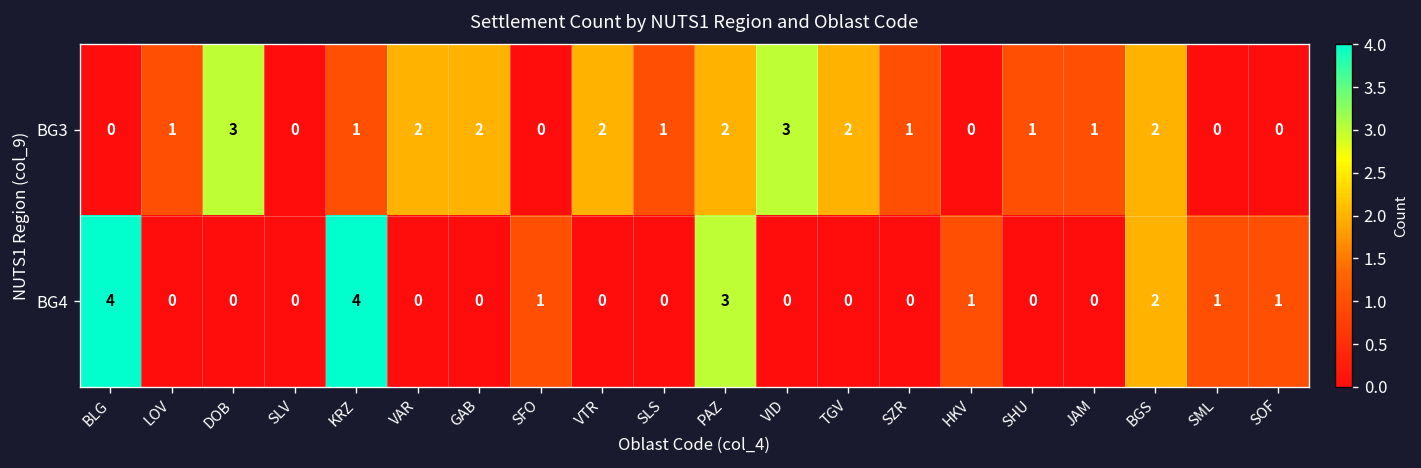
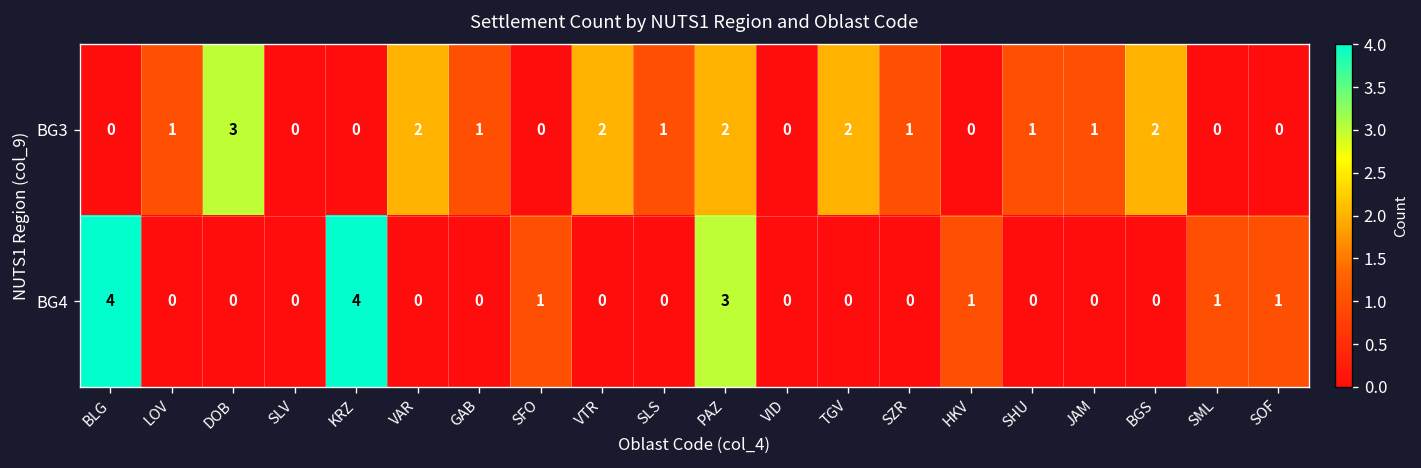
  {
    "BG3": {
      "BLG": 0,
      "LOV": 1,
      "DOB": 3,
      "SLV": 0,
-     "KRZ": 1,
+     "KRZ": 0,
      "VAR": 2,
-     "GAB": 2,
+     "GAB": 1,
      "SFO": 0,
      "VTR": 2,
      "SLS": 1,
      "PAZ": 2,
-     "VID": 3,
+     "VID": 0,
      "TGV": 2,
      "SZR": 1,
      "HKV": 0,
      "SHU": 1,
      "JAM": 1,
      "BGS": 2,
      "SML": 0,
      "SOF": 0
    },
    "BG4": {
      "BLG": 4,
      "LOV": 0,
      "DOB": 0,
      "SLV": 0,
      "KRZ": 4,
      "VAR": 0,
      "GAB": 0,
      "SFO": 1,
      "VTR": 0,
      "SLS": 0,
      "PAZ": 3,
      "VID": 0,
      "TGV": 0,
      "SZR": 0,
      "HKV": 1,
      "SHU": 0,
      "JAM": 0,
-     "BGS": 2,
+     "BGS": 0,
      "SML": 1,
      "SOF": 1
    }
  }
